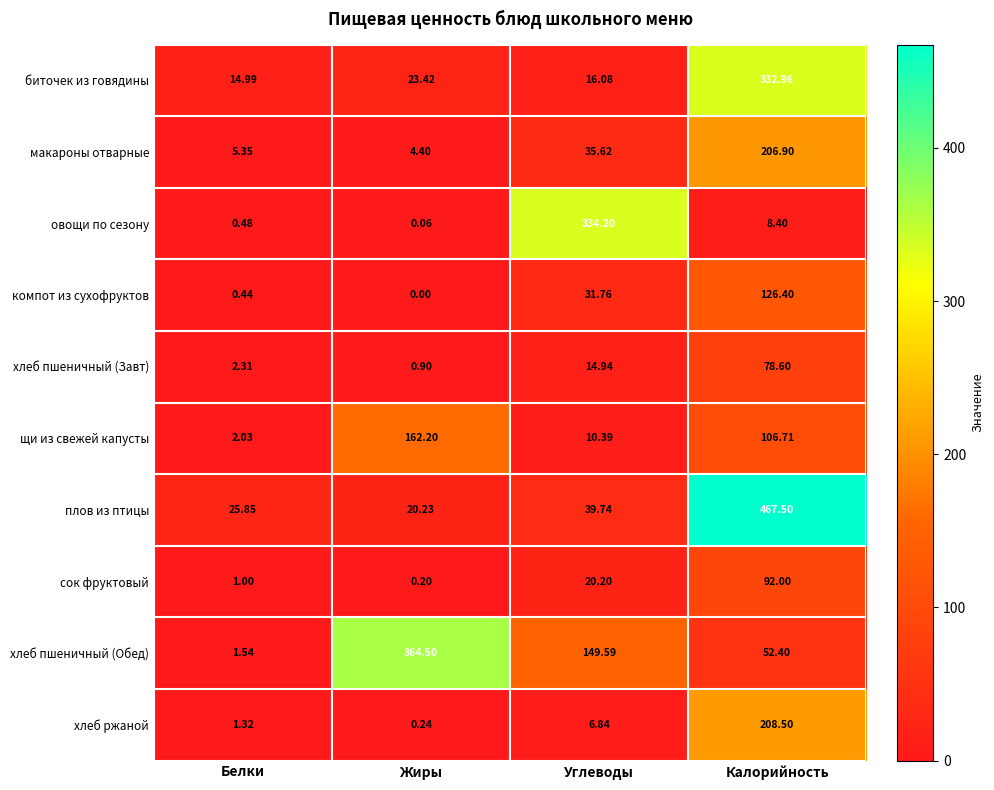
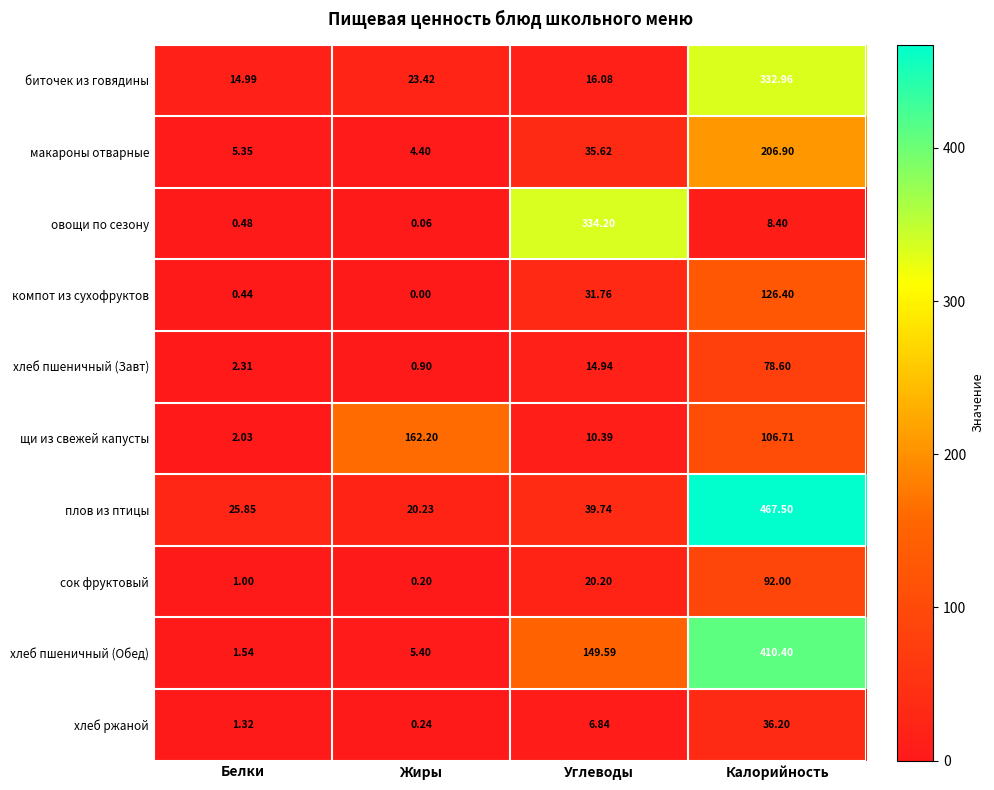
  {
    "биточек из говядины": {
      "Белки": 14.99,
      "Жиры": 23.42,
      "Углеводы": 16.08,
      "Калорийность": 332.96
    },
    "макароны отварные": {
      "Белки": 5.35,
      "Жиры": 4.40,
      "Углеводы": 35.62,
      "Калорийность": 206.90
    },
    "овощи по сезону": {
      "Белки": 0.48,
      "Жиры": 0.06,
      "Углеводы": 334.20,
      "Калорийность": 8.40
    },
    "компот из сухофруктов": {
      "Белки": 0.44,
      "Жиры": 0.00,
      "Углеводы": 31.76,
      "Калорийность": 126.40
    },
    "хлеб пшеничный (Завт)": {
      "Белки": 2.31,
      "Жиры": 0.90,
      "Углеводы": 14.94,
      "Калорийность": 78.60
    },
    "щи из свежей капусты": {
      "Белки": 2.03,
      "Жиры": 162.20,
      "Углеводы": 10.39,
      "Калорийность": 106.71
    },
    "плов из птицы": {
      "Белки": 25.85,
      "Жиры": 20.23,
      "Углеводы": 39.74,
      "Калорийность": 467.50
    },
    "сок фруктовый": {
      "Белки": 1.00,
      "Жиры": 0.20,
      "Углеводы": 20.20,
      "Калорийность": 92.00
    },
    "хлеб пшеничный (Обед)": {
      "Белки": 1.54,
-     "Жиры": 364.50,
+     "Жиры": 5.40,
      "Углеводы": 149.59,
-     "Калорийность": 52.40
+     "Калорийность": 410.40
    },
    "хлеб ржаной": {
      "Белки": 1.32,
      "Жиры": 0.24,
      "Углеводы": 6.84,
-     "Калорийность": 208.50
+     "Калорийность": 36.20
    }
  }
